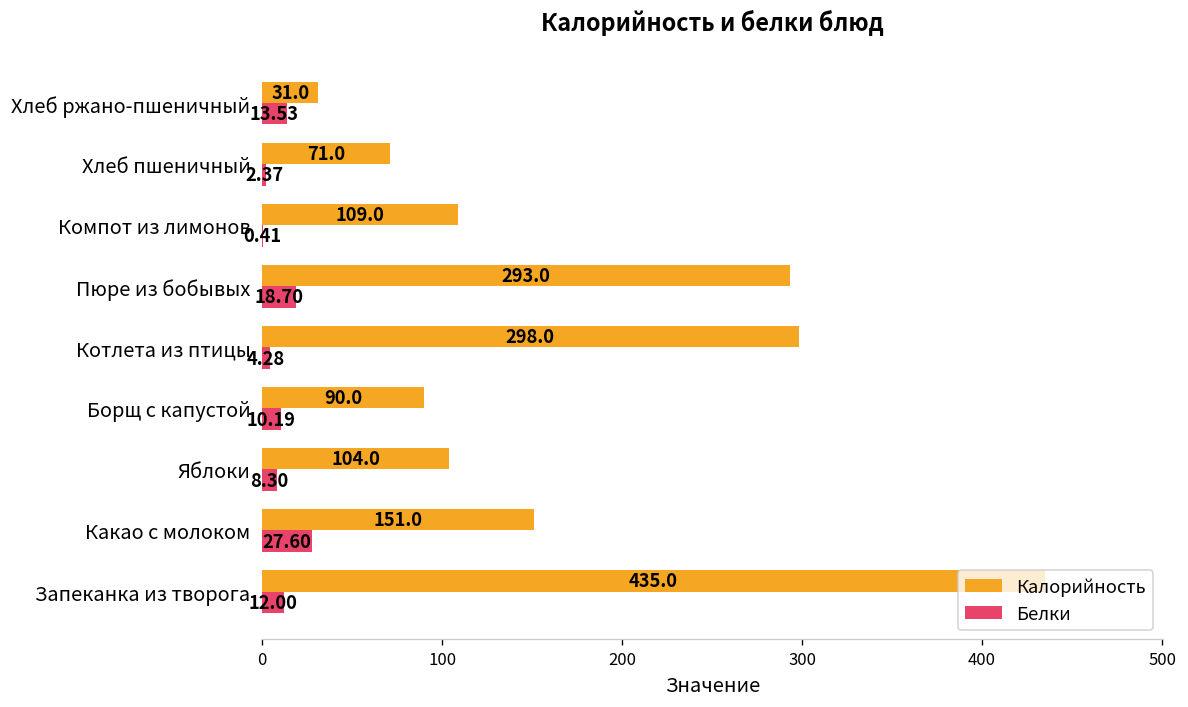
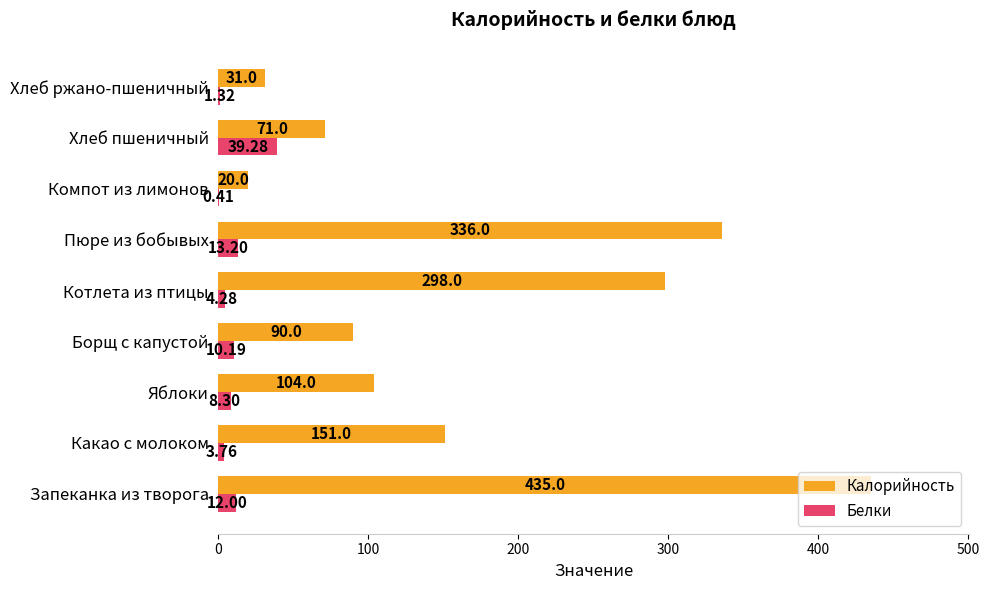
  {
    "Калорийность": {
      "Хлеб ржано-пшеничный": 31.0,
      "Хлеб пшеничный": 71.0,
-     "Компот из лимонов": 109.0,
-     "Пюре из бобывых": 293.0,
+     "Компот из лимонов": 20.0,
+     "Пюре из бобывых": 336.0,
      "Котлета из птицы": 298.0,
      "Борщ с капустой": 90.0,
      "Яблоки": 104.0,
      "Какао с молоком": 151.0
    },
    "Белки": {
-     "Хлеб ржано-пшеничный": 13.53,
-     "Хлеб пшеничный": 2.37,
+     "Хлеб ржано-пшеничный": 1.32,
+     "Хлеб пшеничный": 39.28,
      "Компот из лимонов": 0.41,
-     "Пюре из бобывых": 18.70,
+     "Пюре из бобывых": 13.20,
      "Котлета из птицы": 4.28,
      "Борщ с капустой": 10.19,
      "Яблоки": 8.30,
-     "Какао с молоком": 27.60,
+     "Какао с молоком": 3.76,
      "Запеканка из творога": 12.00
    }
  }
